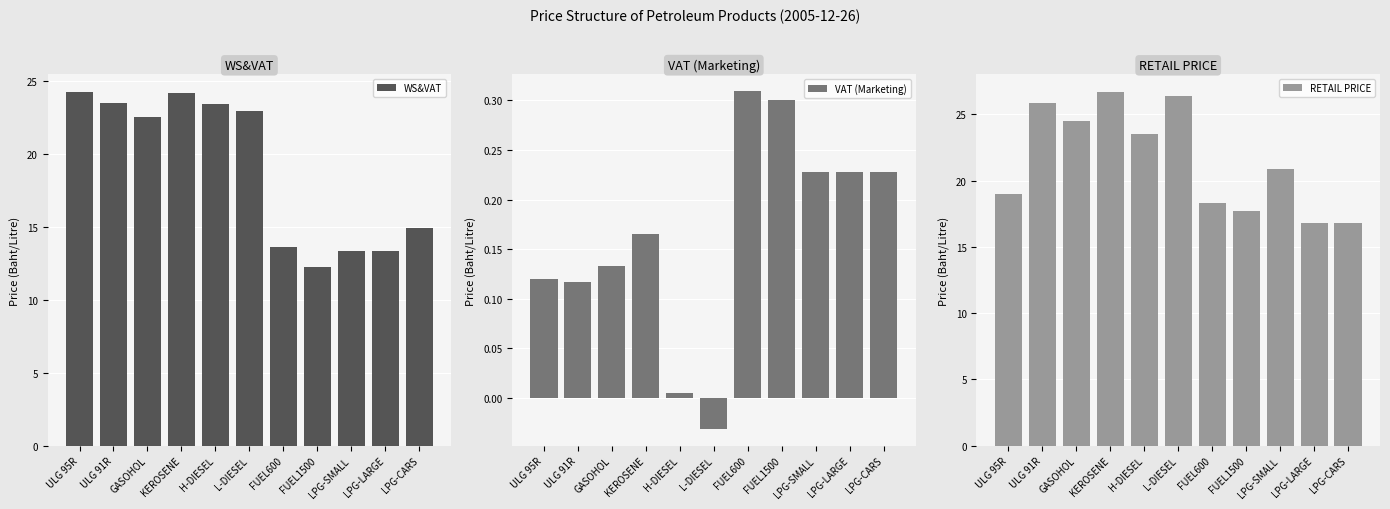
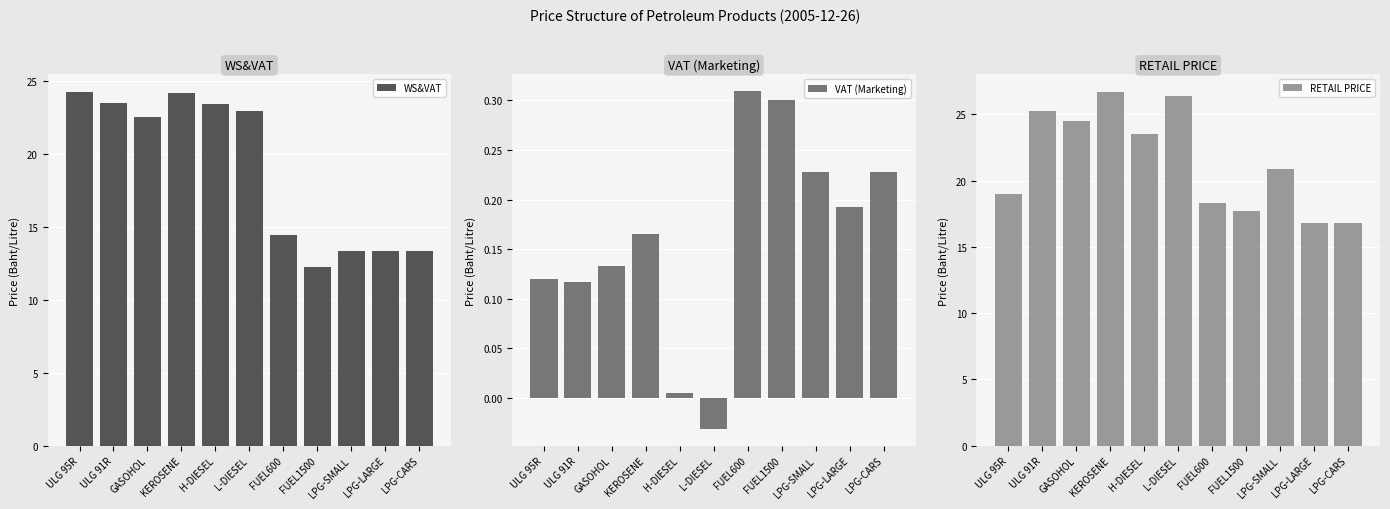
  {
    "WS&VAT": {
      "ULG 95R": 24.2,
      "ULG 91R": 23.5,
      "GASOHOL": 22.5,
      "KEROSENE": 24.2,
      "H-DIESEL": 23.4,
      "L-DIESEL": 22.9,
-     "FUEL600": 13.6,
+     "FUEL600": 14.4,
      "FUEL1500": 12.2,
      "LPG-SMALL": 13.3,
      "LPG-LARGE": 13.3,
-     "LPG-CARS": 14.9
+     "LPG-CARS": 13.3
    },
    "VAT (Marketing)": {
      "ULG 95R": 0.12,
      "ULG 91R": 0.12,
      "GASOHOL": 0.13,
      "KEROSENE": 0.16,
      "H-DIESEL": 0.01,
      "L-DIESEL": -0.03,
      "FUEL600": 0.31,
      "FUEL1500": 0.30,
      "LPG-SMALL": 0.23,
-     "LPG-LARGE": 0.23,
+     "LPG-LARGE": 0.19,
      "LPG-CARS": 0.23
    },
    "RETAIL PRICE": {
      "ULG 95R": 19.0,
-     "ULG 91R": 25.9,
+     "ULG 91R": 25.2,
      "GASOHOL": 24.5,
      "KEROSENE": 26.7,
      "H-DIESEL": 23.5,
      "L-DIESEL": 26.4,
      "FUEL600": 18.3,
      "FUEL1500": 17.7,
      "LPG-SMALL": 20.9,
      "LPG-LARGE": 16.8,
      "LPG-CARS": 16.8
    }
  }
